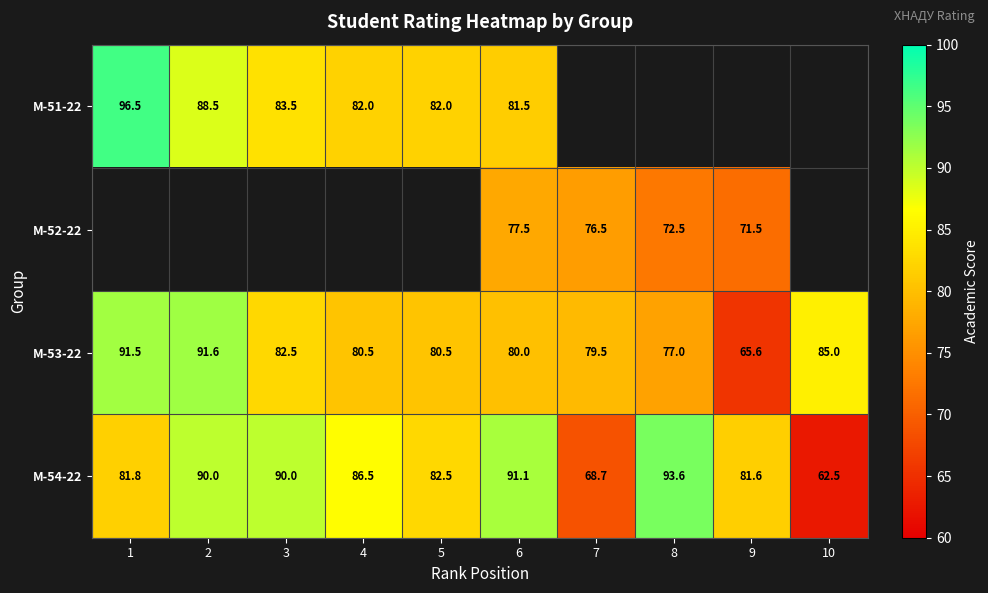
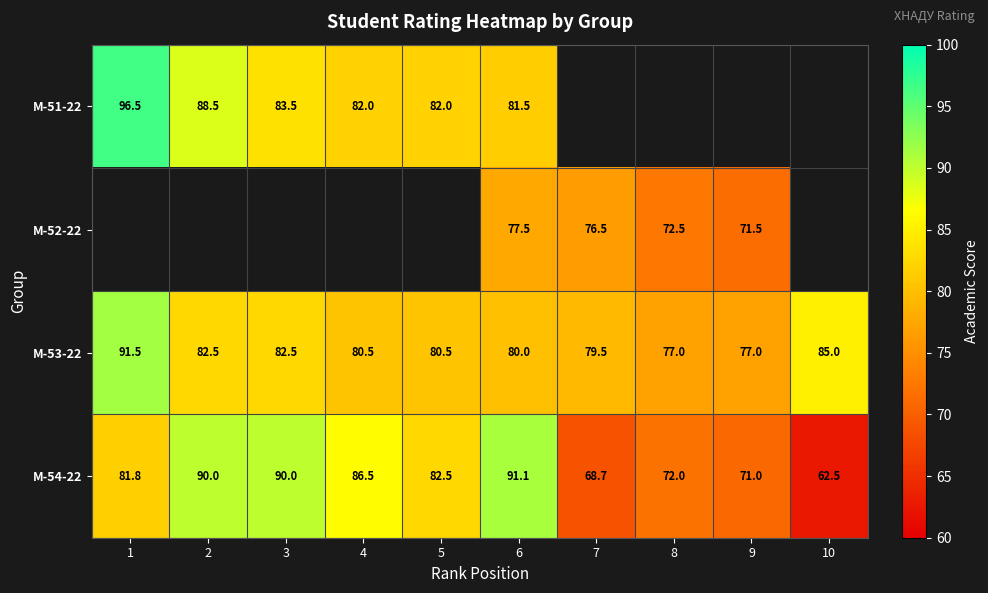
  {
    "М-51-22": {
      "1": 96.5,
      "2": 88.5,
      "3": 83.5,
      "4": 82.0,
      "5": 82.0,
      "6": 81.5
    },
    "М-52-22": {
      "6": 77.5,
      "7": 76.5,
      "8": 72.5,
      "9": 71.5
    },
    "М-53-22": {
      "1": 91.5,
-     "2": 91.6,
+     "2": 82.5,
      "3": 82.5,
      "4": 80.5,
      "5": 80.5,
      "6": 80.0,
      "7": 79.5,
      "8": 77.0,
-     "9": 65.6,
+     "9": 77.0,
      "10": 85.0
    },
    "М-54-22": {
      "1": 81.8,
      "2": 90.0,
      "3": 90.0,
      "4": 86.5,
      "5": 82.5,
      "6": 91.1,
      "7": 68.7,
-     "8": 93.6,
-     "9": 81.6,
+     "8": 72.0,
+     "9": 71.0,
      "10": 62.5
    }
  }
